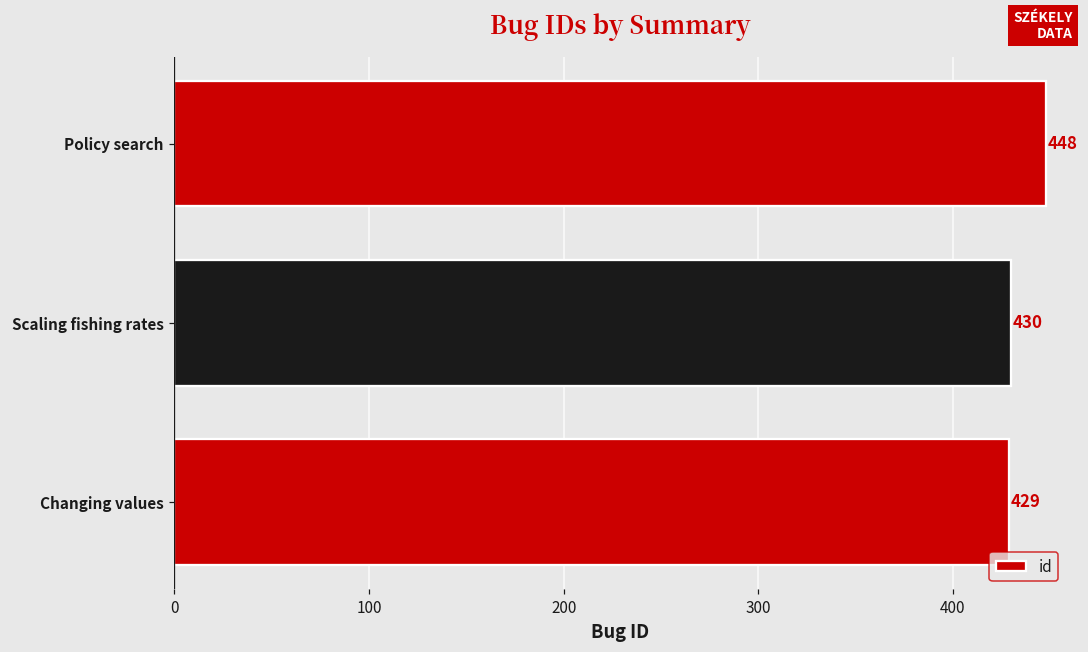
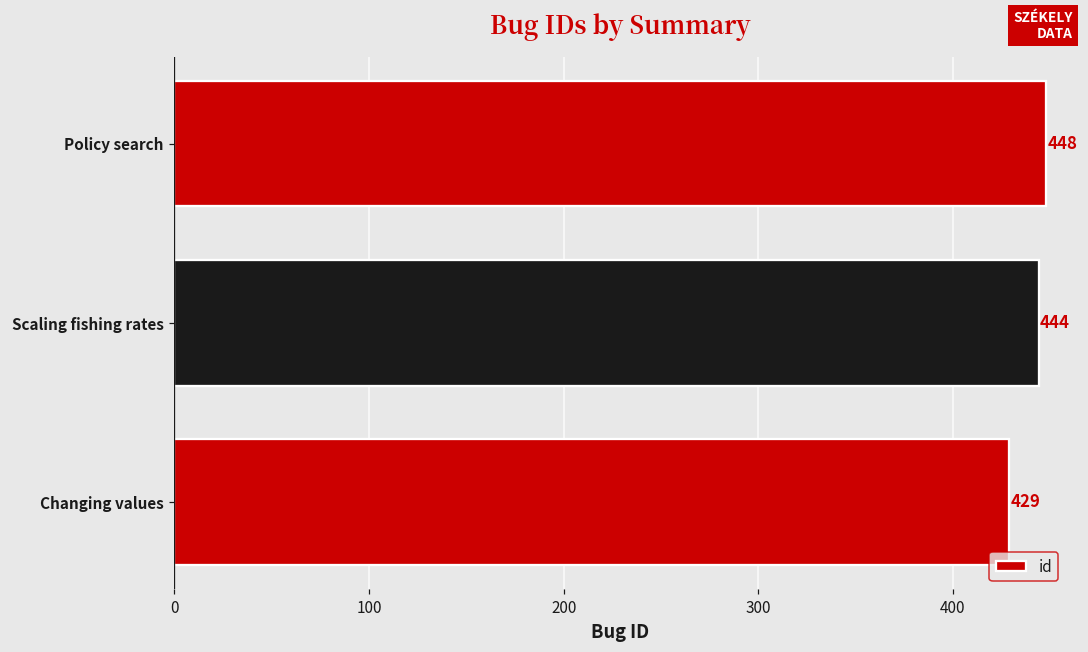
  {
    "Policy search": 448,
-   "Scaling fishing rates": 430,
+   "Scaling fishing rates": 444,
    "Changing values": 429
  }
